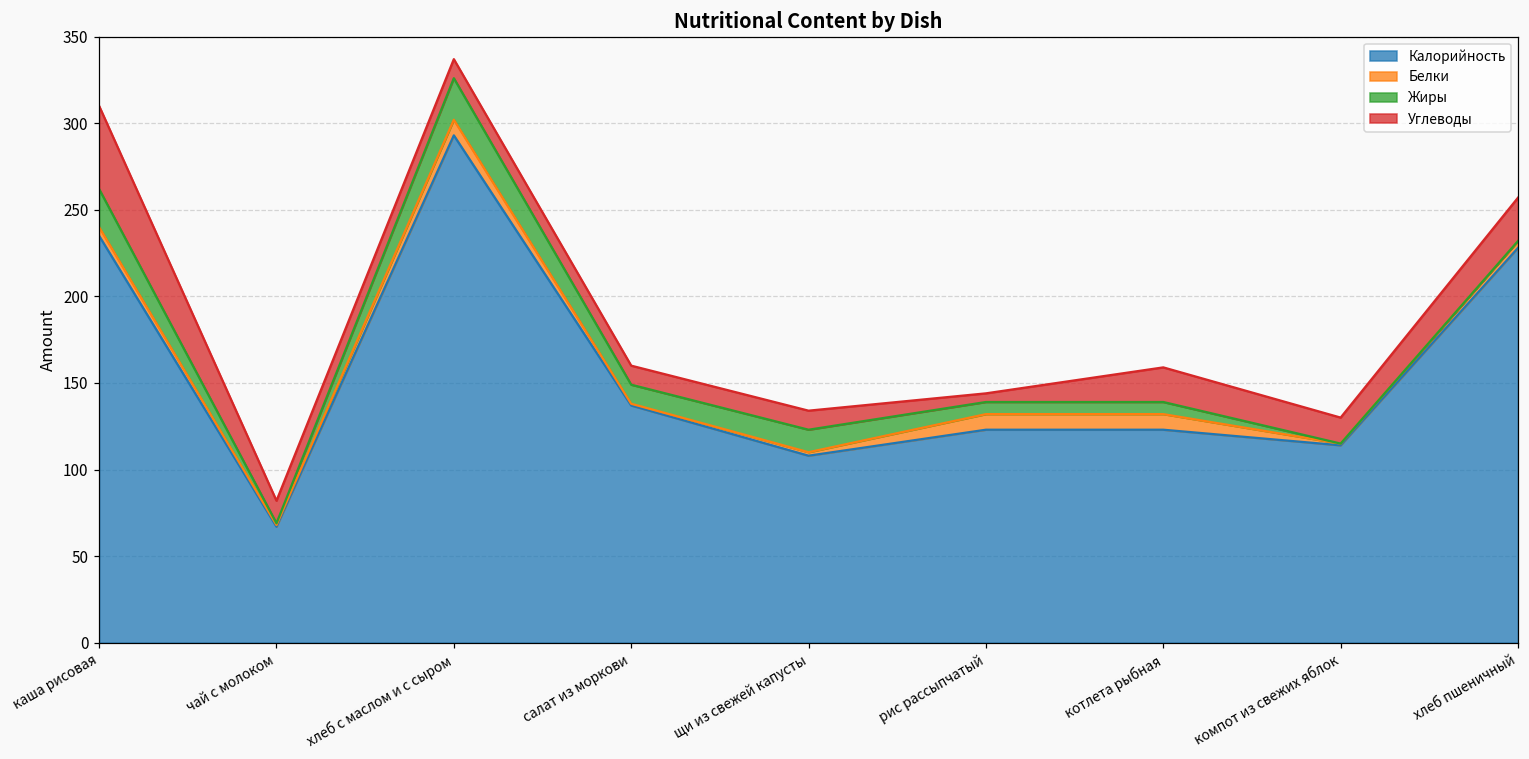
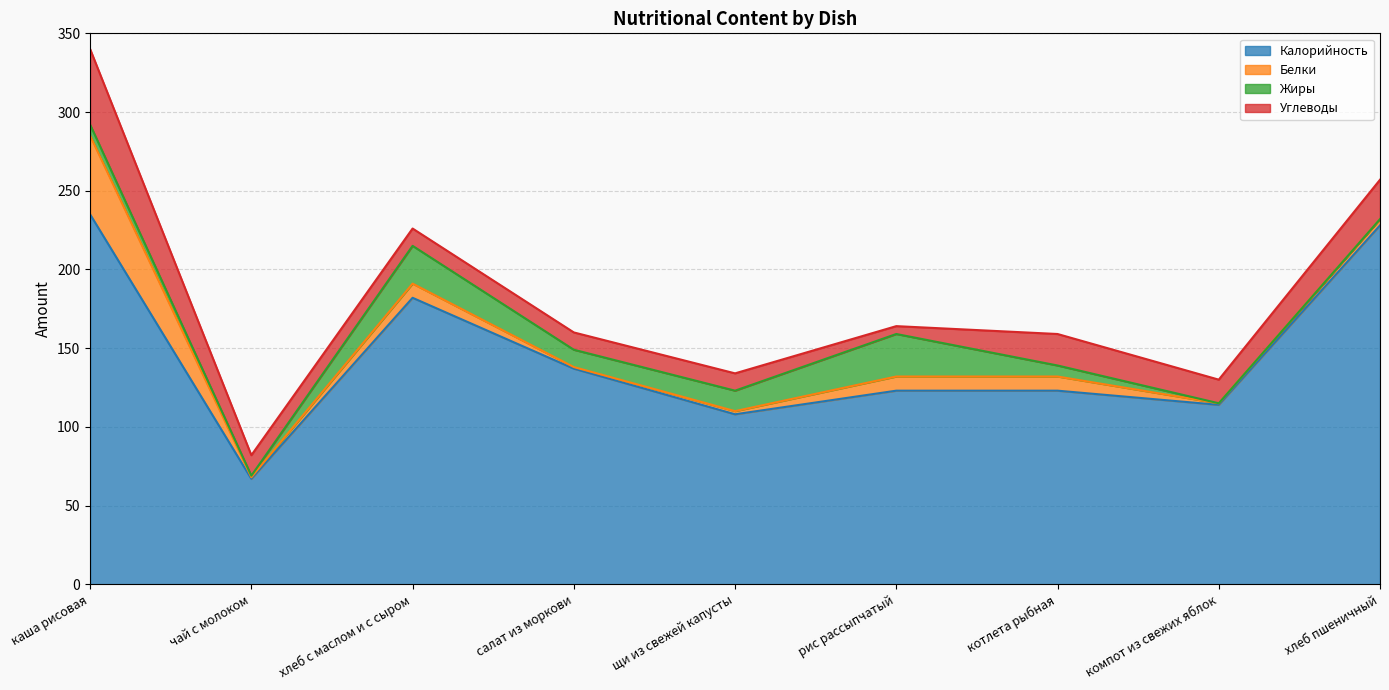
  {
    "Калорийность": {
      "каша рисовая": 235,
-     "хлеб с маслом и с сыром": 293,
+     "хлеб с маслом и с сыром": 182,
      "щи из свежей капусты": 108,
      "рис рассыпчатый": 123,
      "котлета рыбная": 123,
      "хлеб пшеничный": 228
    },
    "Белки": {
-     "каша рисовая": 5,
+     "каша рисовая": 50,
      "хлеб с маслом и с сыром": 9,
      "щи из свежей капусты": 2,
      "рис рассыпчатый": 9,
      "котлета рыбная": 9
    },
    "Жиры": {
-     "каша рисовая": 22,
+     "каша рисовая": 7,
      "хлеб с маслом и с сыром": 24,
      "салат из моркови": 11,
      "щи из свежей капусты": 13,
-     "рис рассыпчатый": 7,
+     "рис рассыпчатый": 27,
      "котлета рыбная": 7
    },
    "Углеводы": {
      "каша рисовая": 48,
      "чай с молоком": 13,
      "хлеб с маслом и с сыром": 11,
      "салат из моркови": 11,
      "щи из свежей капусты": 11,
      "рис рассыпчатый": 5,
      "котлета рыбная": 20,
      "компот из свежих яблок": 15,
      "хлеб пшеничный": 25
    }
  }
